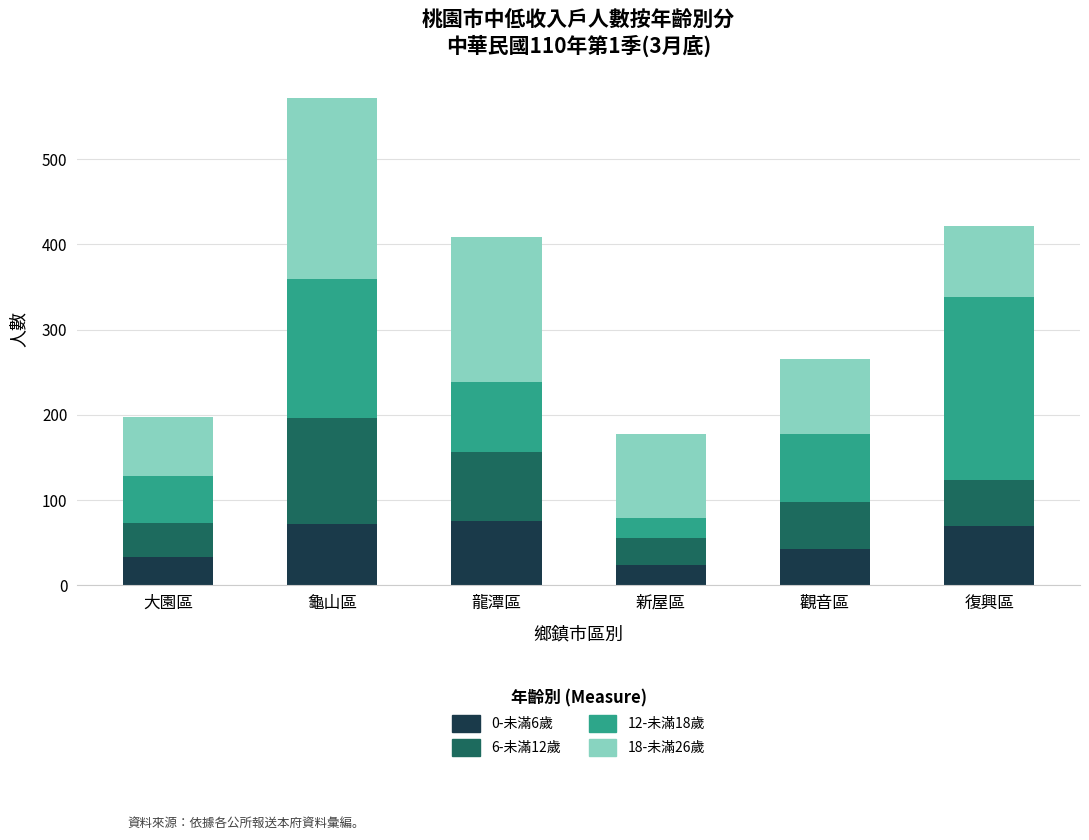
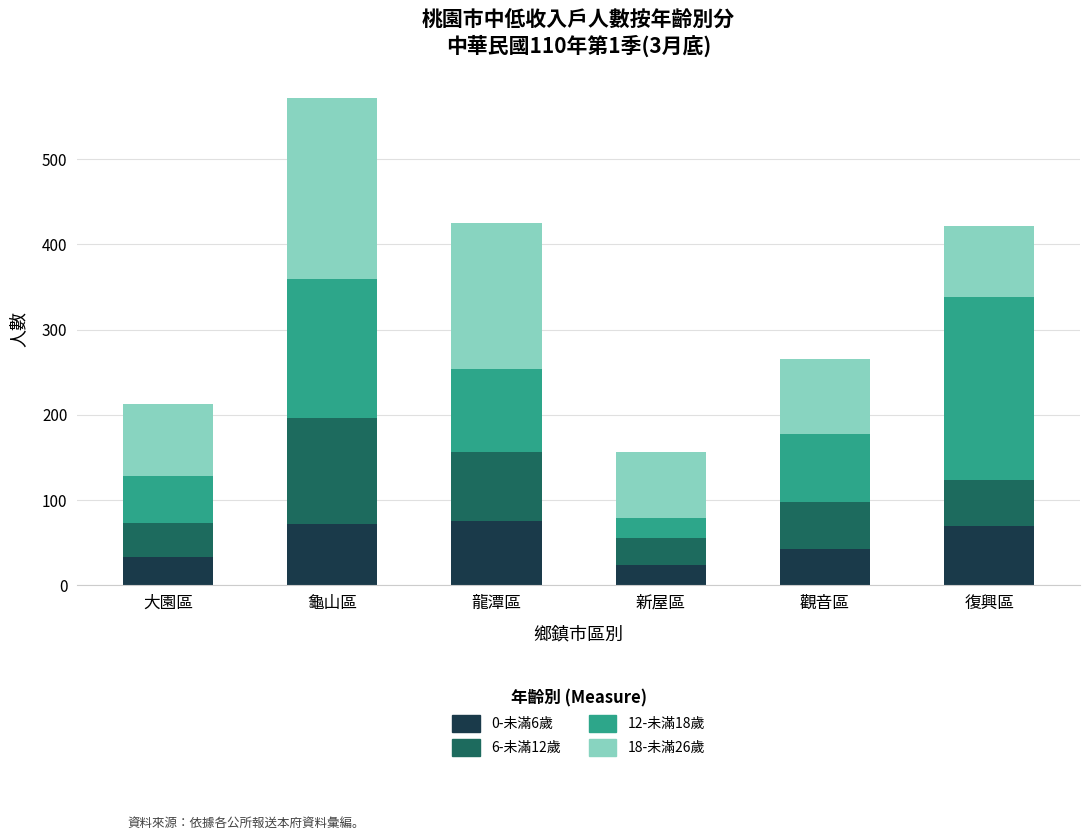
  {
    "12-未滿18歲": {
      "大園區": 60,
      "龜山區": 160,
-     "龍潭區": 80,
+     "龍潭區": 100,
      "新屋區": 20,
      "觀音區": 80,
      "復興區": 210
    },
    "18-未滿26歲": {
-     "大園區": 70,
+     "大園區": 90,
      "龜山區": 210,
      "龍潭區": 170,
-     "新屋區": 100,
+     "新屋區": 80,
      "觀音區": 90,
      "復興區": 80
    }
  }
